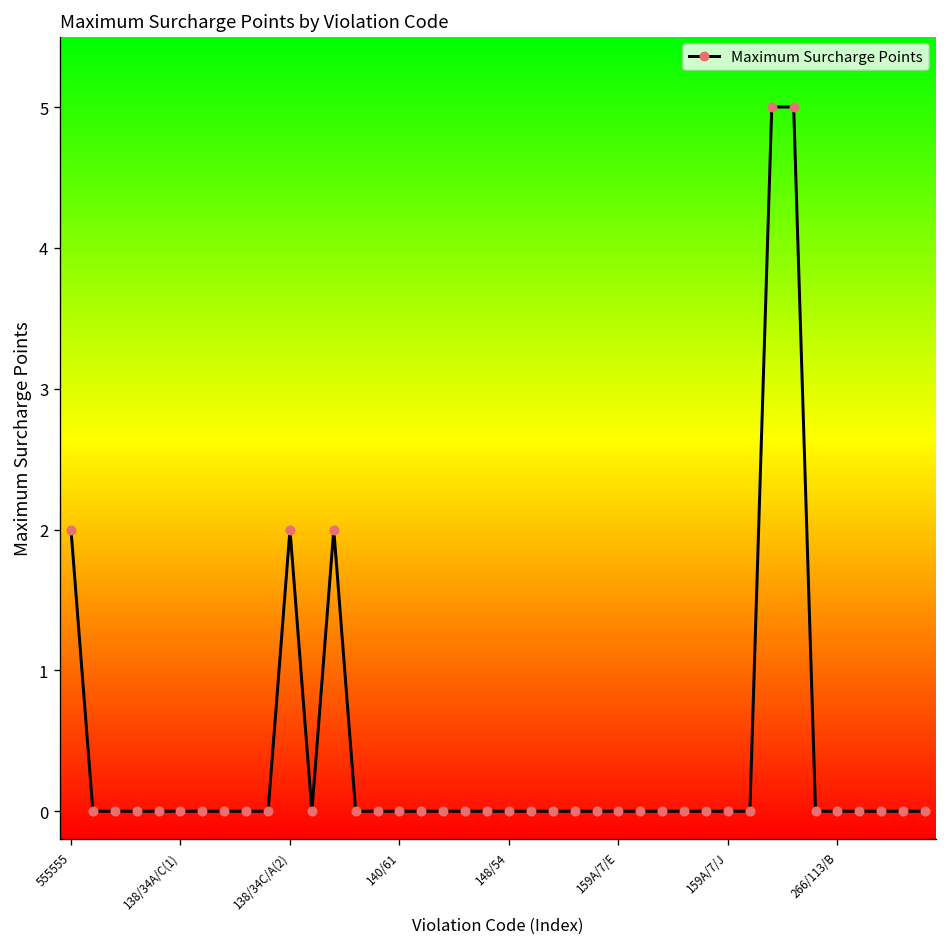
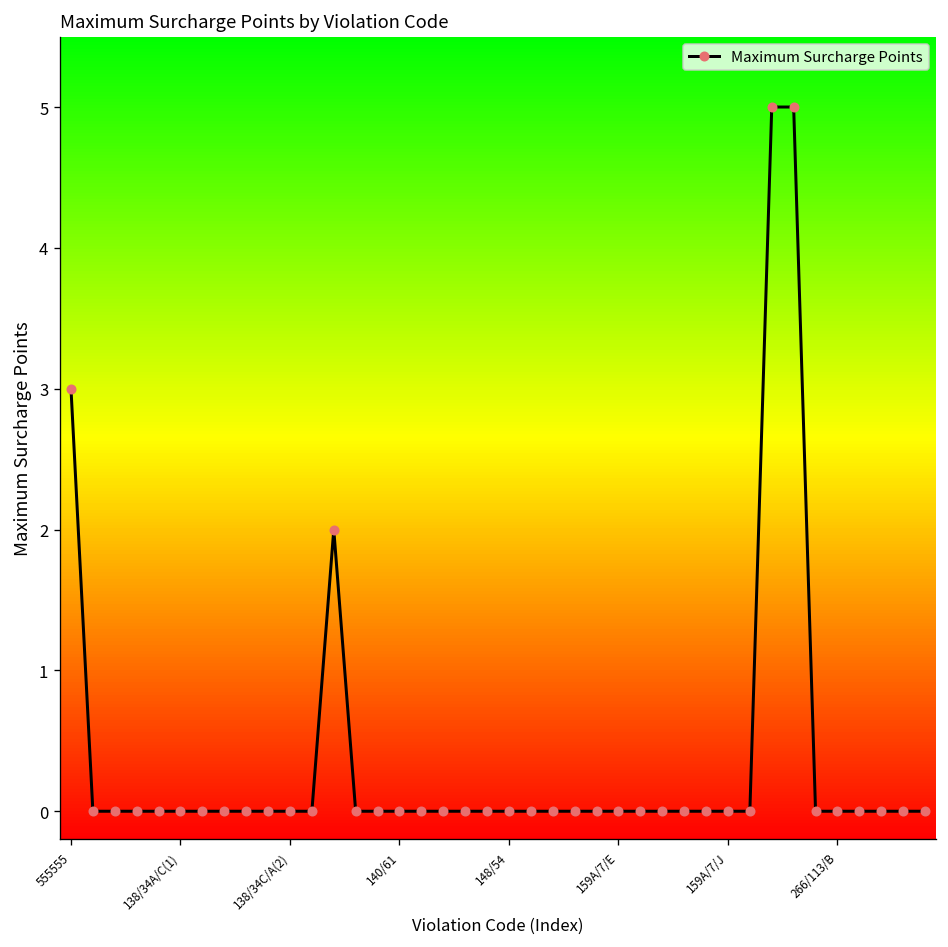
  {
-   "555555": 2,
+   "555555": 3,
    "138/34A/C(1)": 0,
-   "138/34C/A(2)": 2,
+   "138/34C/A(2)": 0,
    "140/61": 0,
    "148/54": 0,
    "159A/7/E": 0,
    "159A/7/J": 0,
    "266/113/B": 0
  }
